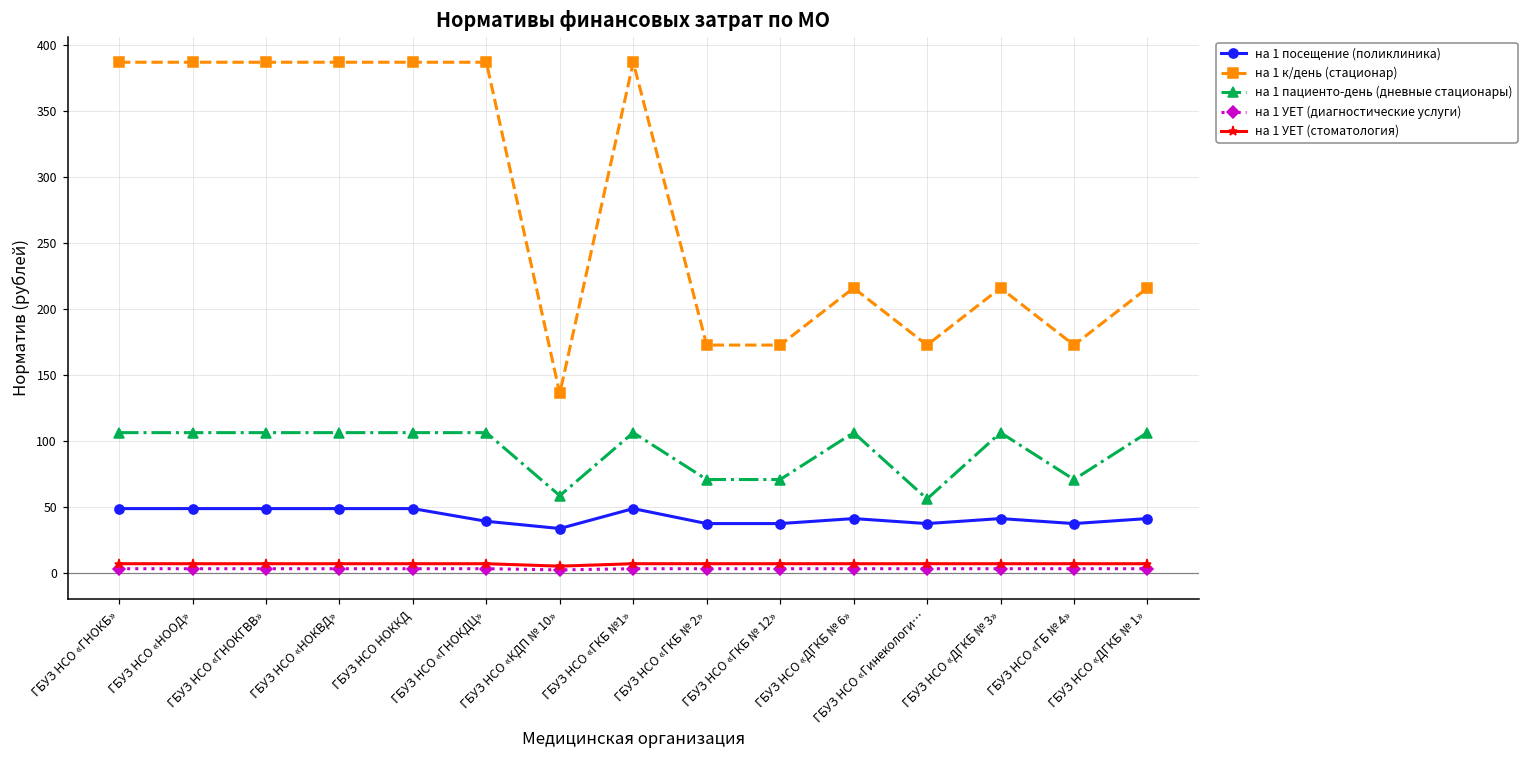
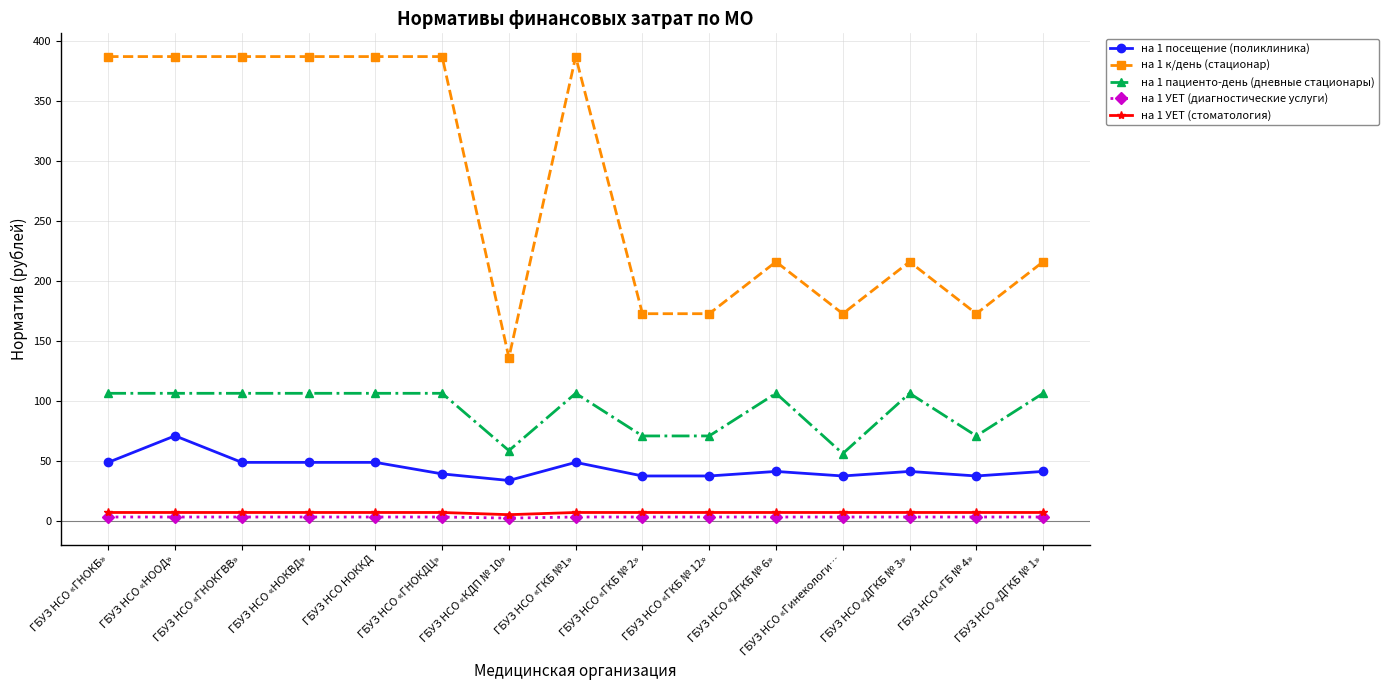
  {
    "на 1 посещение (поликлиника)": {
      "ГБУЗ НСО «ГНОКБ»": 49,
-     "ГБУЗ НСО «НООД»": 49,
+     "ГБУЗ НСО «НООД»": 71,
      "ГБУЗ НСО «ГНОКГВВ»": 49,
      "ГБУЗ НСО «НОКВД»": 49,
      "ГБУЗ НСО НОККД": 49,
      "ГБУЗ НСО «ГНОКДЦ»": 40,
      "ГБУЗ НСО «КДП № 10»": 34,
      "ГБУЗ НСО «ГКБ №1»": 49,
      "ГБУЗ НСО «ГКБ № 2»": 38,
      "ГБУЗ НСО «ГКБ № 12»": 38,
      "ГБУЗ НСО «ДГКБ № 6»": 42,
      "ГБУЗ НСО «Гинекологи…": 38,
      "ГБУЗ НСО «ДГКБ № 3»": 42,
      "ГБУЗ НСО «ГБ № 4»": 38,
      "ГБУЗ НСО «ДГКБ № 1»": 42
    },
    "на 1 к/день (стационар)": {
      "ГБУЗ НСО «ГНОКБ»": 387,
      "ГБУЗ НСО «НООД»": 387,
      "ГБУЗ НСО «ГНОКГВВ»": 387,
      "ГБУЗ НСО «НОКВД»": 387,
      "ГБУЗ НСО НОККД": 387,
      "ГБУЗ НСО «ГНОКДЦ»": 387,
      "ГБУЗ НСО «КДП № 10»": 136,
      "ГБУЗ НСО «ГКБ №1»": 387,
      "ГБУЗ НСО «ГКБ № 2»": 173,
      "ГБУЗ НСО «ГКБ № 12»": 173,
      "ГБУЗ НСО «ДГКБ № 6»": 216,
      "ГБУЗ НСО «Гинекологи…": 173,
      "ГБУЗ НСО «ДГКБ № 3»": 216,
      "ГБУЗ НСО «ГБ № 4»": 173,
      "ГБУЗ НСО «ДГКБ № 1»": 216
    },
    "на 1 пациенто-день (дневные стационары)": {
      "ГБУЗ НСО «ГНОКБ»": 107,
      "ГБУЗ НСО «НООД»": 107,
      "ГБУЗ НСО «ГНОКГВВ»": 107,
      "ГБУЗ НСО «НОКВД»": 107,
      "ГБУЗ НСО НОККД": 107,
      "ГБУЗ НСО «ГНОКДЦ»": 107,
      "ГБУЗ НСО «КДП № 10»": 59,
      "ГБУЗ НСО «ГКБ №1»": 107,
      "ГБУЗ НСО «ГКБ № 2»": 71,
      "ГБУЗ НСО «ГКБ № 12»": 71,
      "ГБУЗ НСО «ДГКБ № 6»": 107,
      "ГБУЗ НСО «Гинекологи…": 56,
      "ГБУЗ НСО «ДГКБ № 3»": 107,
      "ГБУЗ НСО «ГБ № 4»": 71,
      "ГБУЗ НСО «ДГКБ № 1»": 107
    },
    "на 1 УЕТ (диагностические услуги)": {
      "ГБУЗ НСО «ГНОКБ»": 4,
      "ГБУЗ НСО «НООД»": 4,
      "ГБУЗ НСО «ГНОКГВВ»": 4,
      "ГБУЗ НСО «НОКВД»": 4,
      "ГБУЗ НСО НОККД": 4,
      "ГБУЗ НСО «ГНОКДЦ»": 4,
      "ГБУЗ НСО «КДП № 10»": 3,
      "ГБУЗ НСО «ГКБ №1»": 4,
      "ГБУЗ НСО «ГКБ № 2»": 4,
      "ГБУЗ НСО «ГКБ № 12»": 4,
      "ГБУЗ НСО «ДГКБ № 6»": 4,
      "ГБУЗ НСО «Гинекологи…": 4,
      "ГБУЗ НСО «ДГКБ № 3»": 4,
      "ГБУЗ НСО «ГБ № 4»": 4,
      "ГБУЗ НСО «ДГКБ № 1»": 4
    },
    "на 1 УЕТ (стоматология)": {
      "ГБУЗ НСО «ГНОКБ»": 7,
      "ГБУЗ НСО «НООД»": 7,
      "ГБУЗ НСО «ГНОКГВВ»": 7,
      "ГБУЗ НСО «НОКВД»": 7,
      "ГБУЗ НСО НОККД": 7,
      "ГБУЗ НСО «ГНОКДЦ»": 7,
      "ГБУЗ НСО «КДП № 10»": 6,
      "ГБУЗ НСО «ГКБ №1»": 7,
      "ГБУЗ НСО «ГКБ № 2»": 7,
      "ГБУЗ НСО «ГКБ № 12»": 7,
      "ГБУЗ НСО «ДГКБ № 6»": 7,
      "ГБУЗ НСО «Гинекологи…": 7,
      "ГБУЗ НСО «ДГКБ № 3»": 7,
      "ГБУЗ НСО «ГБ № 4»": 7,
      "ГБУЗ НСО «ДГКБ № 1»": 7
    }
  }
